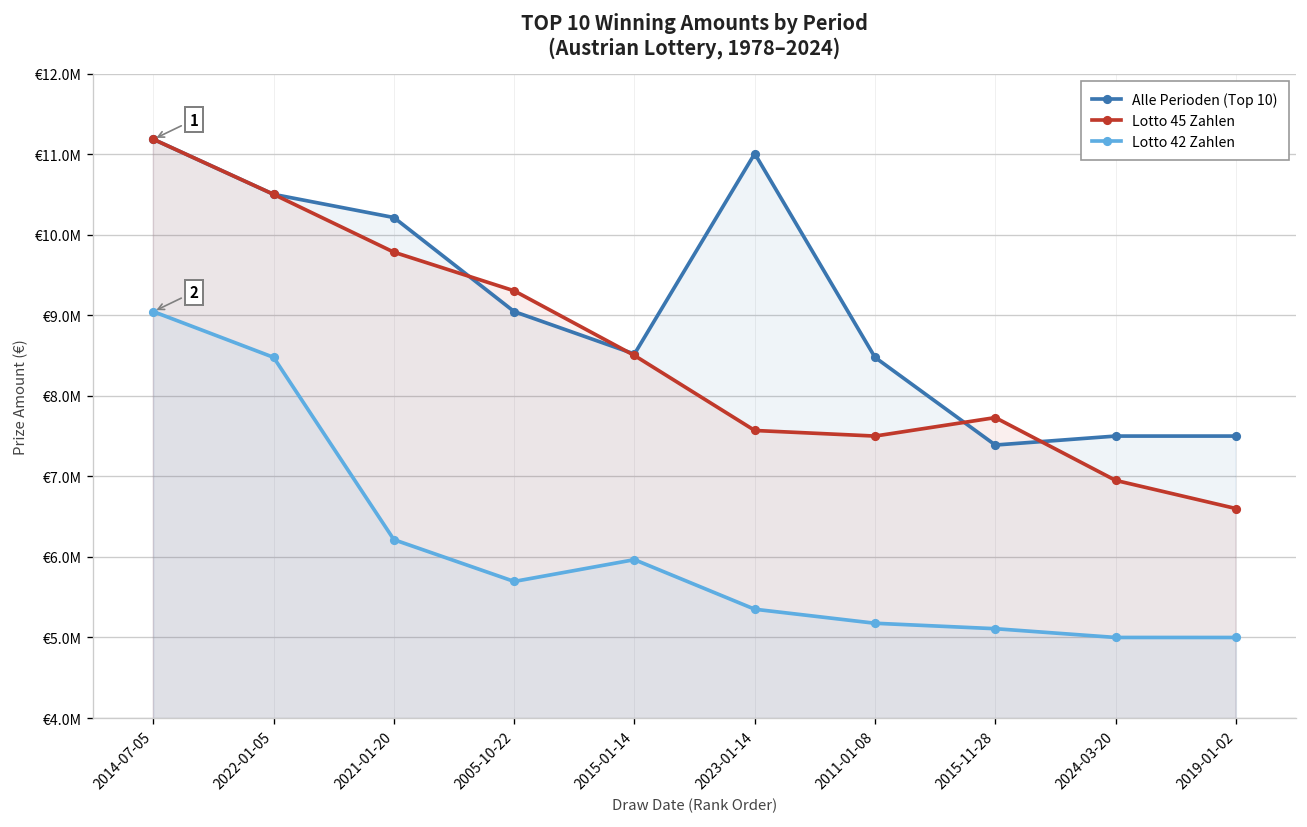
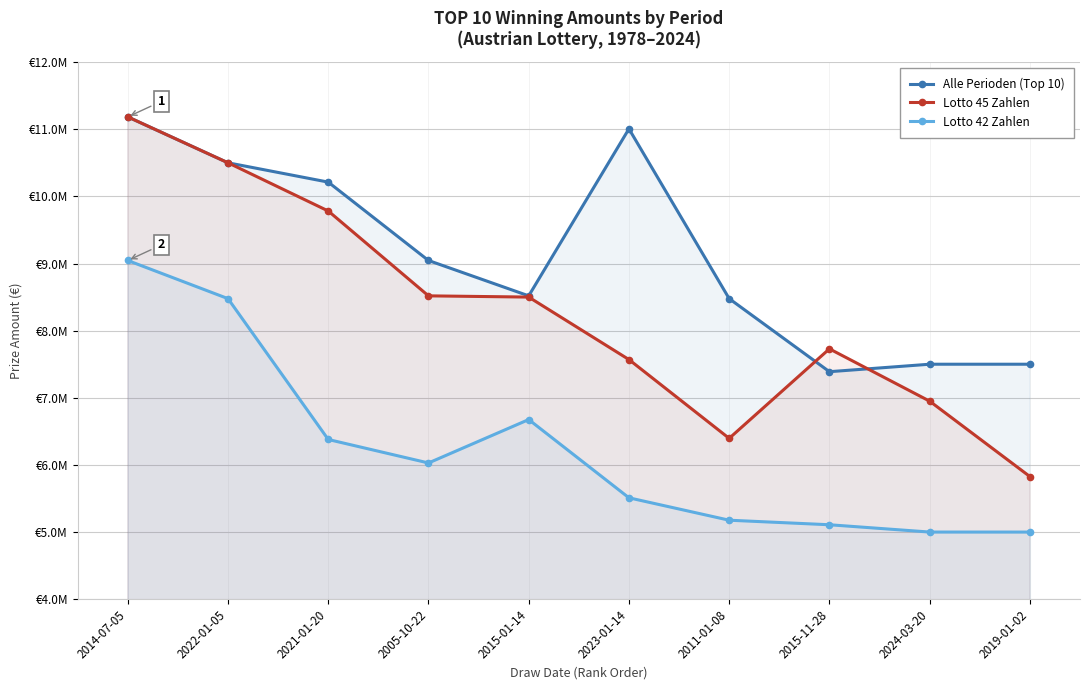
  {
    "Alle Perioden (Top 10)": {
      "2021-01-20": "€10200000",
      "2005-10-22": "€9000000",
      "2023-01-14": "€11000000",
      "2011-01-08": "€8500000",
      "2015-11-28": "€7400000",
      "2024-03-20": "€7500000",
      "2019-01-02": "€7500000"
    },
    "Lotto 45 Zahlen": {
      "2021-01-20": "€9800000",
-     "2005-10-22": "€9300000",
+     "2005-10-22": "€8500000",
      "2023-01-14": "€7600000",
-     "2011-01-08": "€7500000",
+     "2011-01-08": "€6400000",
      "2015-11-28": "€7700000",
      "2024-03-20": "€7000000",
-     "2019-01-02": "€6600000"
+     "2019-01-02": "€5800000"
    },
    "Lotto 42 Zahlen": {
      "2022-01-05": "€8500000",
-     "2021-01-20": "€6200000",
-     "2005-10-22": "€5700000",
-     "2015-01-14": "€6000000",
-     "2023-01-14": "€5400000",
+     "2021-01-20": "€6400000",
+     "2005-10-22": "€6000000",
+     "2015-01-14": "€6700000",
+     "2023-01-14": "€5500000",
      "2011-01-08": "€5200000",
      "2015-11-28": "€5100000",
      "2024-03-20": "€5000000",
      "2019-01-02": "€5000000"
    }
  }
